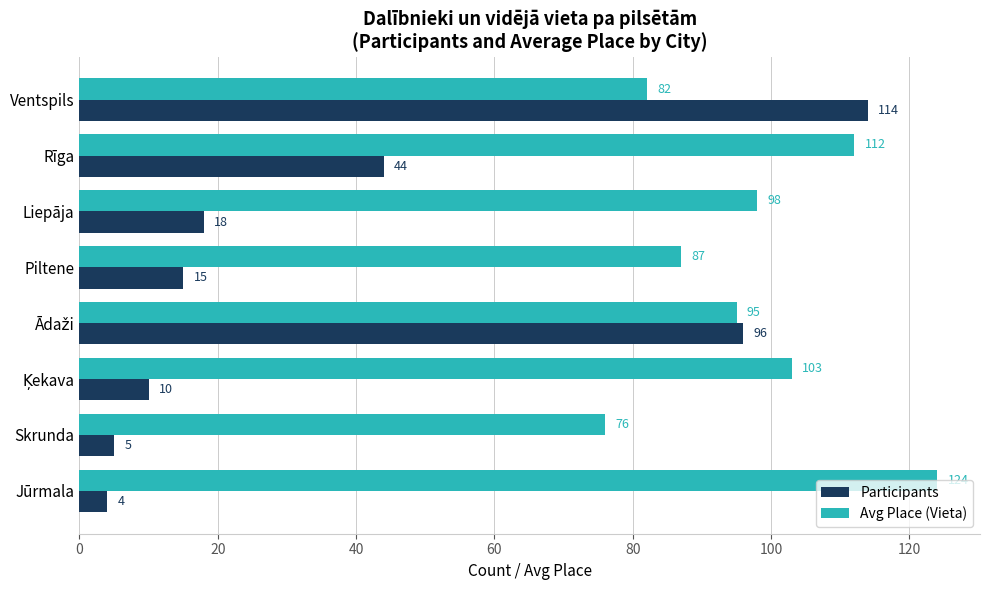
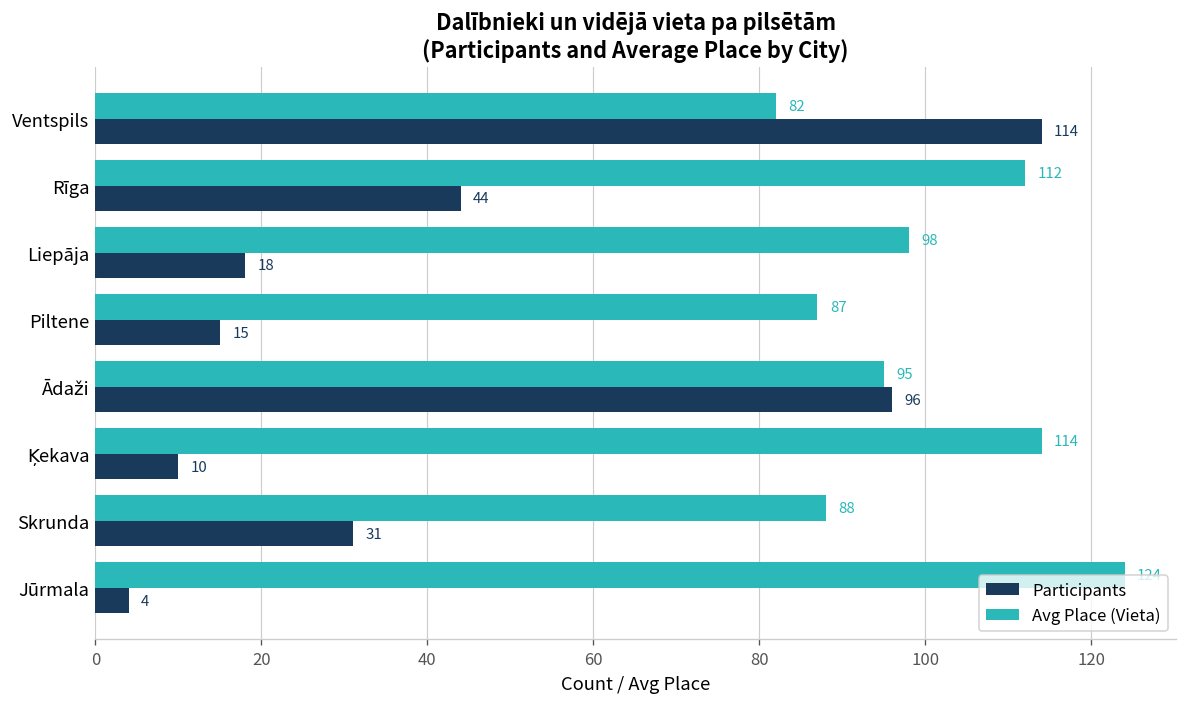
  {
    "Participants": {
      "Ventspils": 114,
      "Rīga": 44,
      "Liepāja": 18,
      "Piltene": 15,
      "Ādaži": 96,
      "Ķekava": 10,
-     "Skrunda": 5,
+     "Skrunda": 31,
      "Jūrmala": 4
    },
    "Avg Place (Vieta)": {
      "Ventspils": 82,
      "Rīga": 112,
      "Liepāja": 98,
      "Piltene": 87,
      "Ādaži": 95,
-     "Ķekava": 103,
-     "Skrunda": 76
+     "Ķekava": 114,
+     "Skrunda": 88
    }
  }
